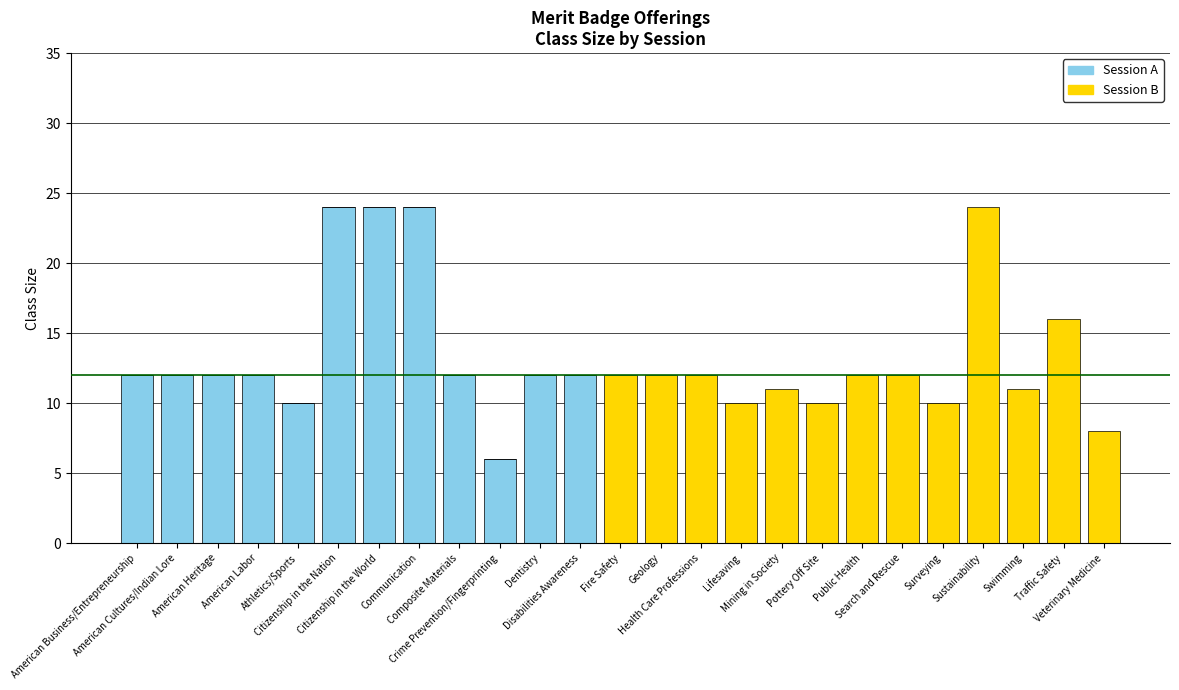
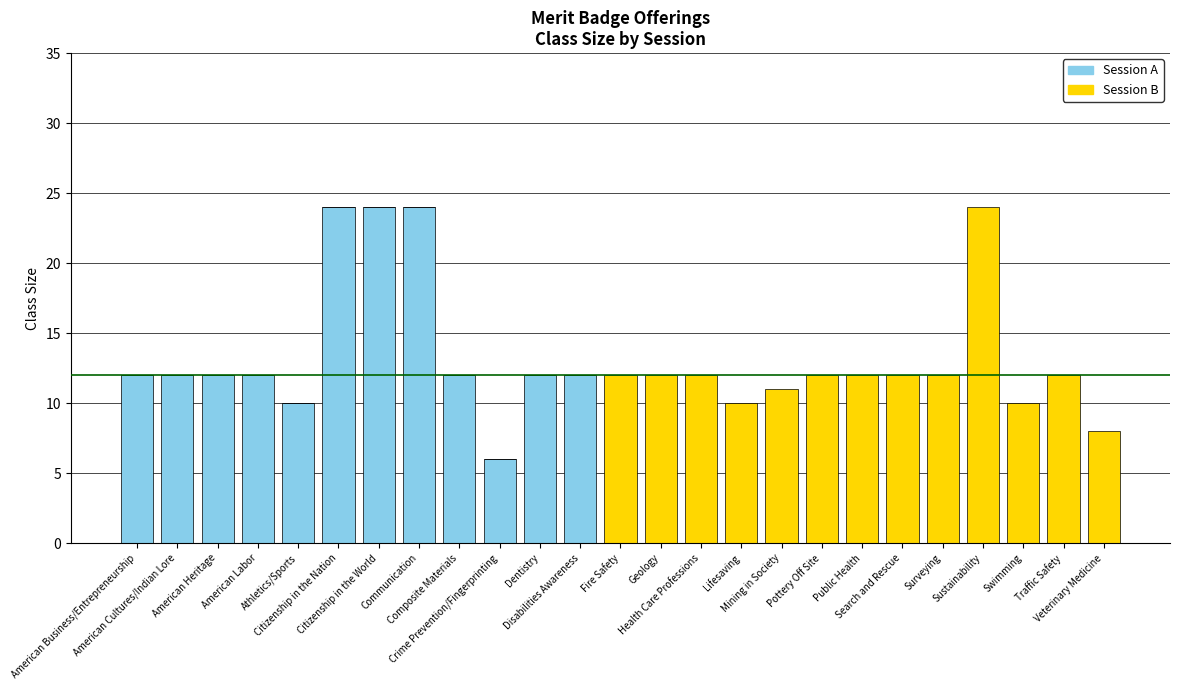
  {
    "Session A": {
      "American Business/Entrepreneurship": 12,
      "American Cultures/Indian Lore": 12,
      "American Heritage": 12,
      "American Labor": 12,
      "Athletics/Sports": 10,
      "Citizenship in the Nation": 24,
      "Citizenship in the World": 24,
      "Communication": 24,
      "Composite Materials": 12,
      "Crime Prevention/Fingerprinting": 6,
      "Dentistry": 12,
      "Disabilities Awareness": 12,
      "Fire Safety": 0,
      "Geology": 0,
      "Health Care Professions": 0,
      "Lifesaving": 0,
      "Mining in Society": 0,
      "Pottery Off Site": 0,
      "Public Health": 0,
      "Search and Rescue": 0,
      "Surveying": 0,
      "Sustainability": 0,
      "Swimming": 0,
      "Traffic Safety": 0,
      "Veterinary Medicine": 0
    },
    "Session B": {
-     "Pottery Off Site": 10,
-     "Surveying": 10,
-     "Swimming": 11,
-     "Traffic Safety": 16
+     "Pottery Off Site": 12,
+     "Surveying": 12,
+     "Swimming": 10,
+     "Traffic Safety": 12
    }
  }
